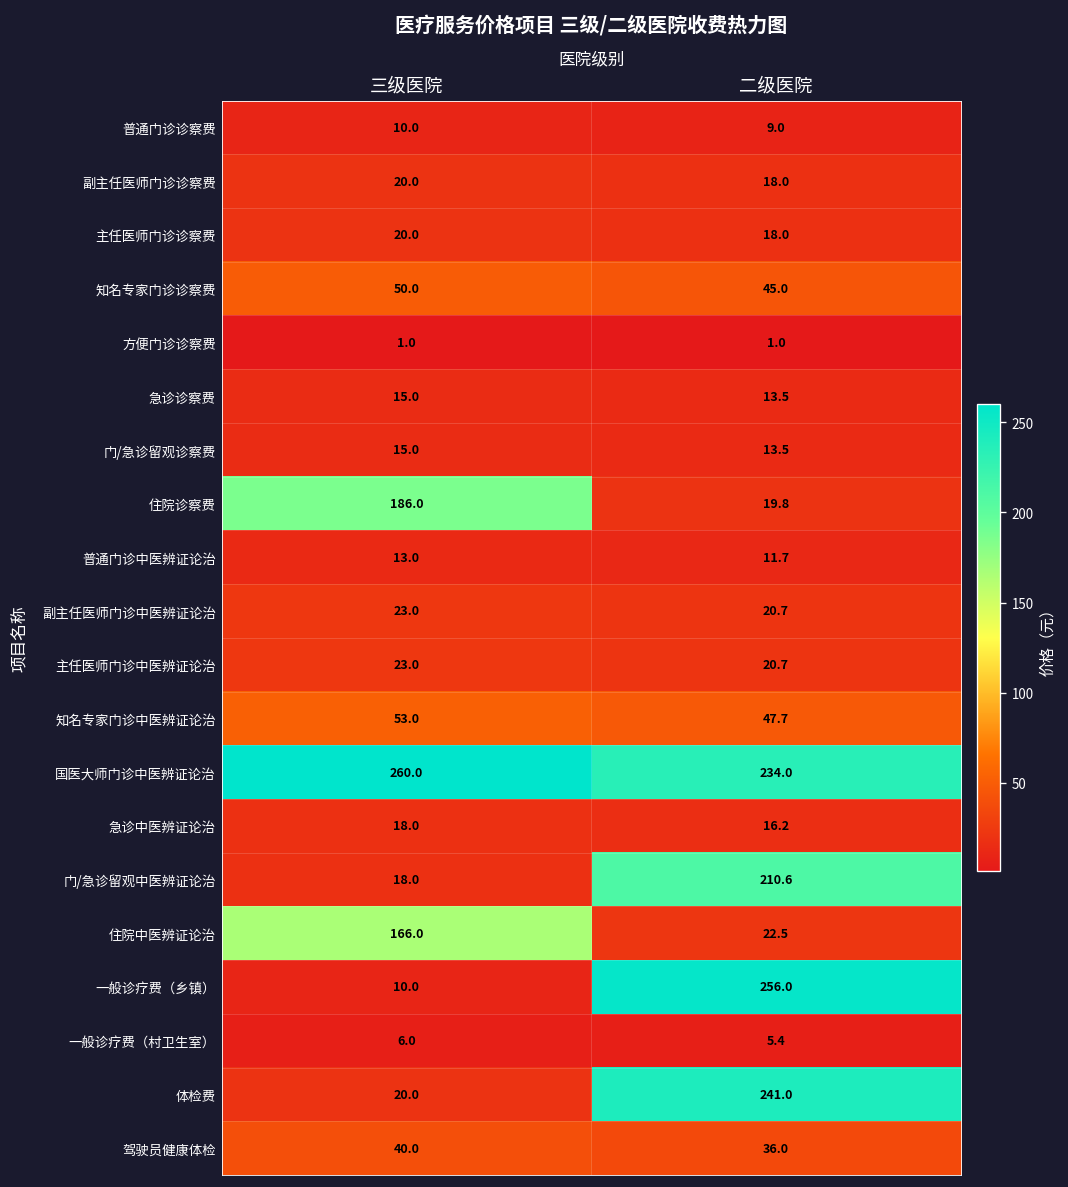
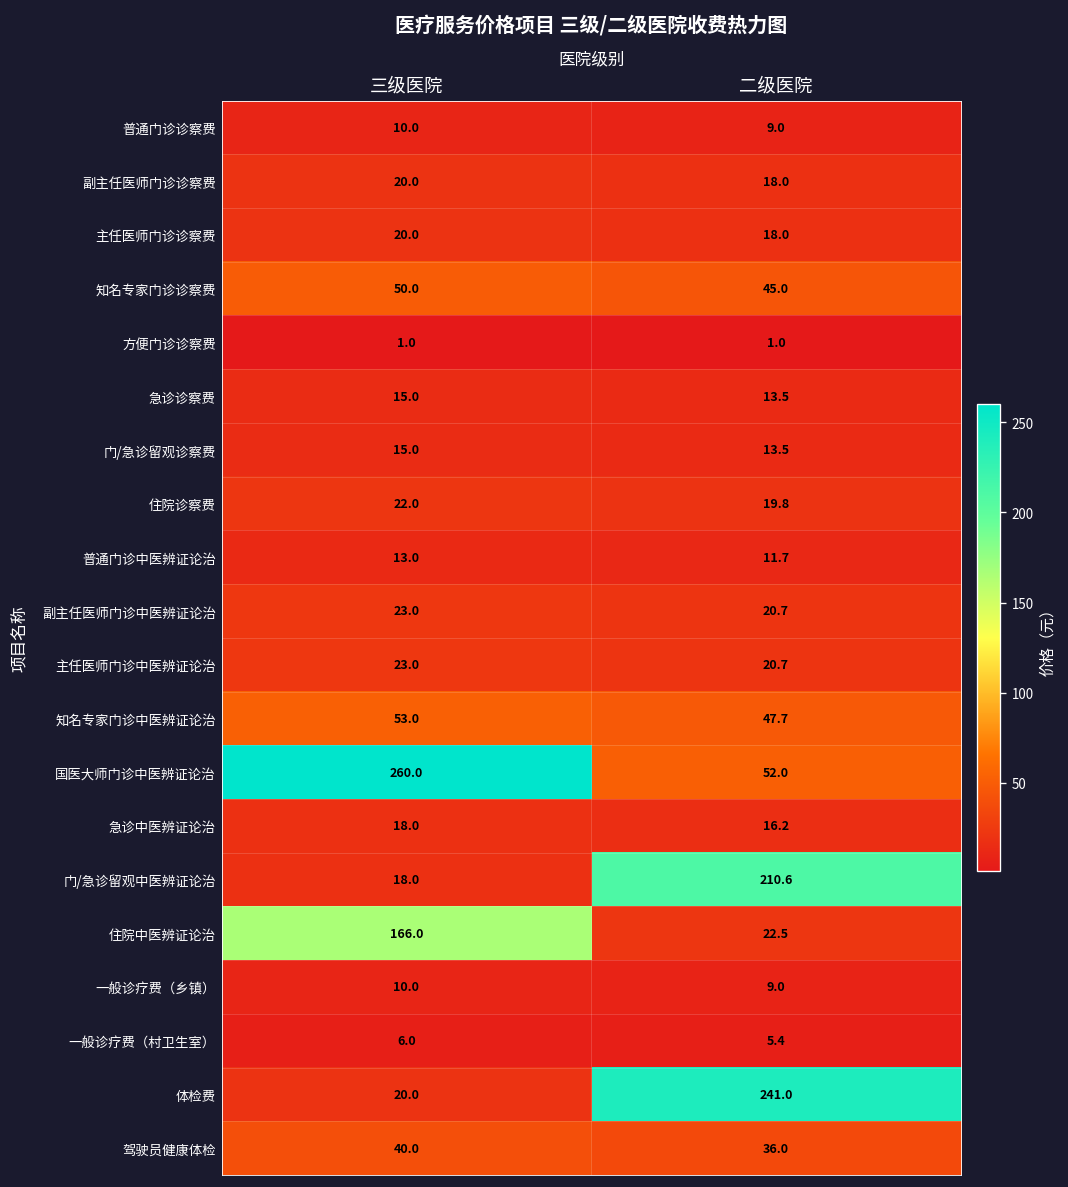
  {
    "普通门诊诊察费": {
      "三级医院": 10.0,
      "二级医院": 9.0
    },
    "副主任医师门诊诊察费": {
      "三级医院": 20.0,
      "二级医院": 18.0
    },
    "主任医师门诊诊察费": {
      "三级医院": 20.0,
      "二级医院": 18.0
    },
    "知名专家门诊诊察费": {
      "三级医院": 50.0,
      "二级医院": 45.0
    },
    "方便门诊诊察费": {
      "三级医院": 1.0,
      "二级医院": 1.0
    },
    "急诊诊察费": {
      "三级医院": 15.0,
      "二级医院": 13.5
    },
    "门/急诊留观诊察费": {
      "三级医院": 15.0,
      "二级医院": 13.5
    },
    "住院诊察费": {
-     "三级医院": 186.0,
+     "三级医院": 22.0,
      "二级医院": 19.8
    },
    "普通门诊中医辨证论治": {
      "三级医院": 13.0,
      "二级医院": 11.7
    },
    "副主任医师门诊中医辨证论治": {
      "三级医院": 23.0,
      "二级医院": 20.7
    },
    "主任医师门诊中医辨证论治": {
      "三级医院": 23.0,
      "二级医院": 20.7
    },
    "知名专家门诊中医辨证论治": {
      "三级医院": 53.0,
      "二级医院": 47.7
    },
    "国医大师门诊中医辨证论治": {
      "三级医院": 260.0,
-     "二级医院": 234.0
+     "二级医院": 52.0
    },
    "急诊中医辨证论治": {
      "三级医院": 18.0,
      "二级医院": 16.2
    },
    "门/急诊留观中医辨证论治": {
      "三级医院": 18.0,
      "二级医院": 210.6
    },
    "住院中医辨证论治": {
      "三级医院": 166.0,
      "二级医院": 22.5
    },
    "一般诊疗费（乡镇）": {
      "三级医院": 10.0,
-     "二级医院": 256.0
+     "二级医院": 9.0
    },
    "一般诊疗费（村卫生室）": {
      "三级医院": 6.0,
      "二级医院": 5.4
    },
    "体检费": {
      "三级医院": 20.0,
      "二级医院": 241.0
    },
    "驾驶员健康体检": {
      "三级医院": 40.0,
      "二级医院": 36.0
    }
  }
